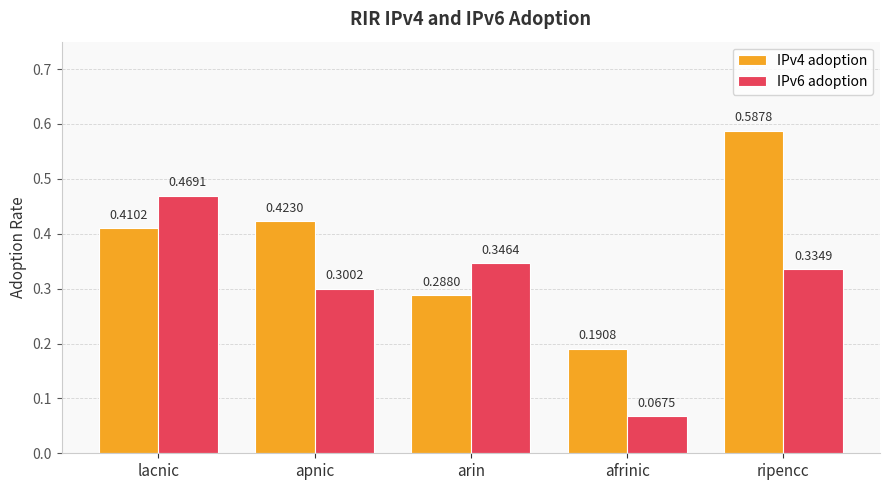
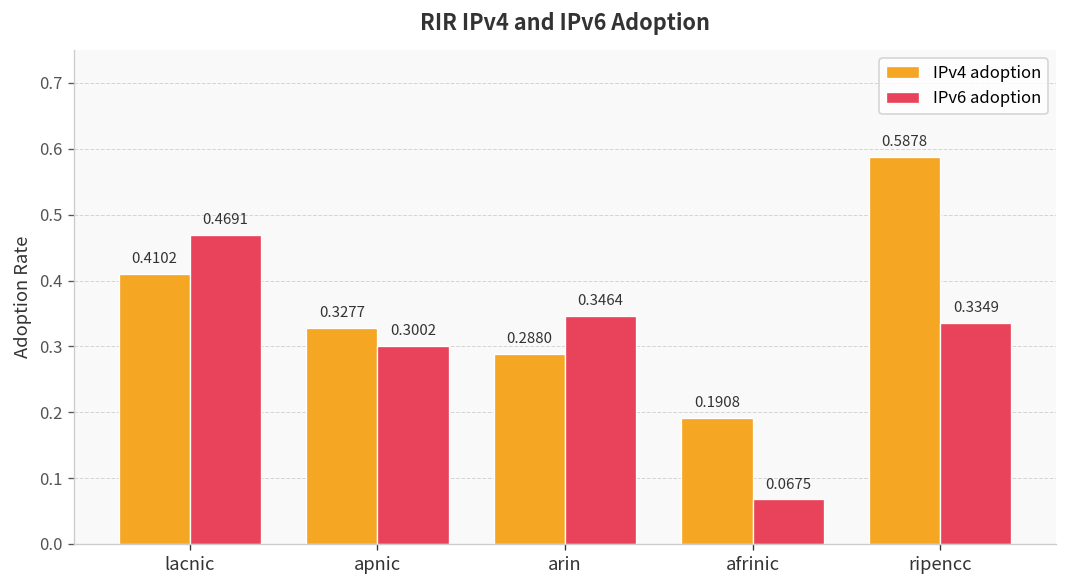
  {
    "IPv4 adoption": {
      "lacnic": 0.4102,
-     "apnic": 0.4230,
+     "apnic": 0.3277,
      "arin": 0.2880,
      "afrinic": 0.1908,
      "ripencc": 0.5878
    },
    "IPv6 adoption": {
      "lacnic": 0.4691,
      "apnic": 0.3002,
      "arin": 0.3464,
      "afrinic": 0.0675,
      "ripencc": 0.3349
    }
  }
